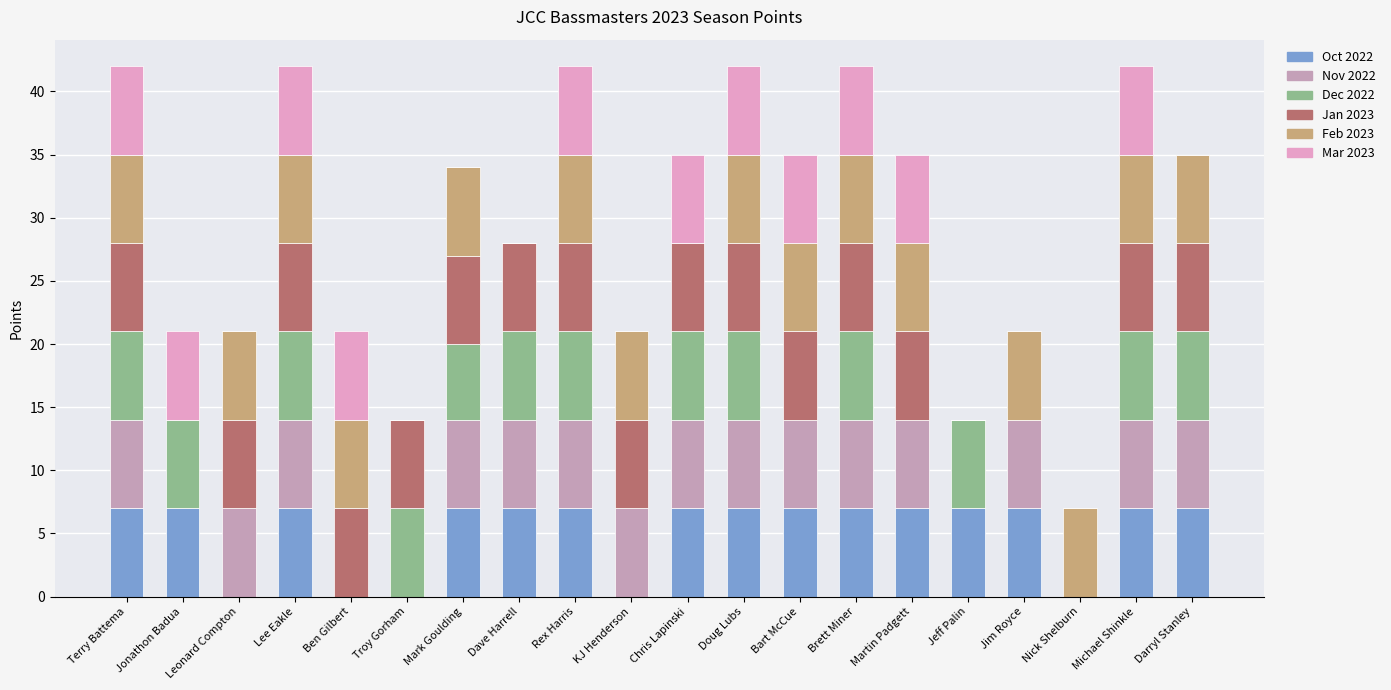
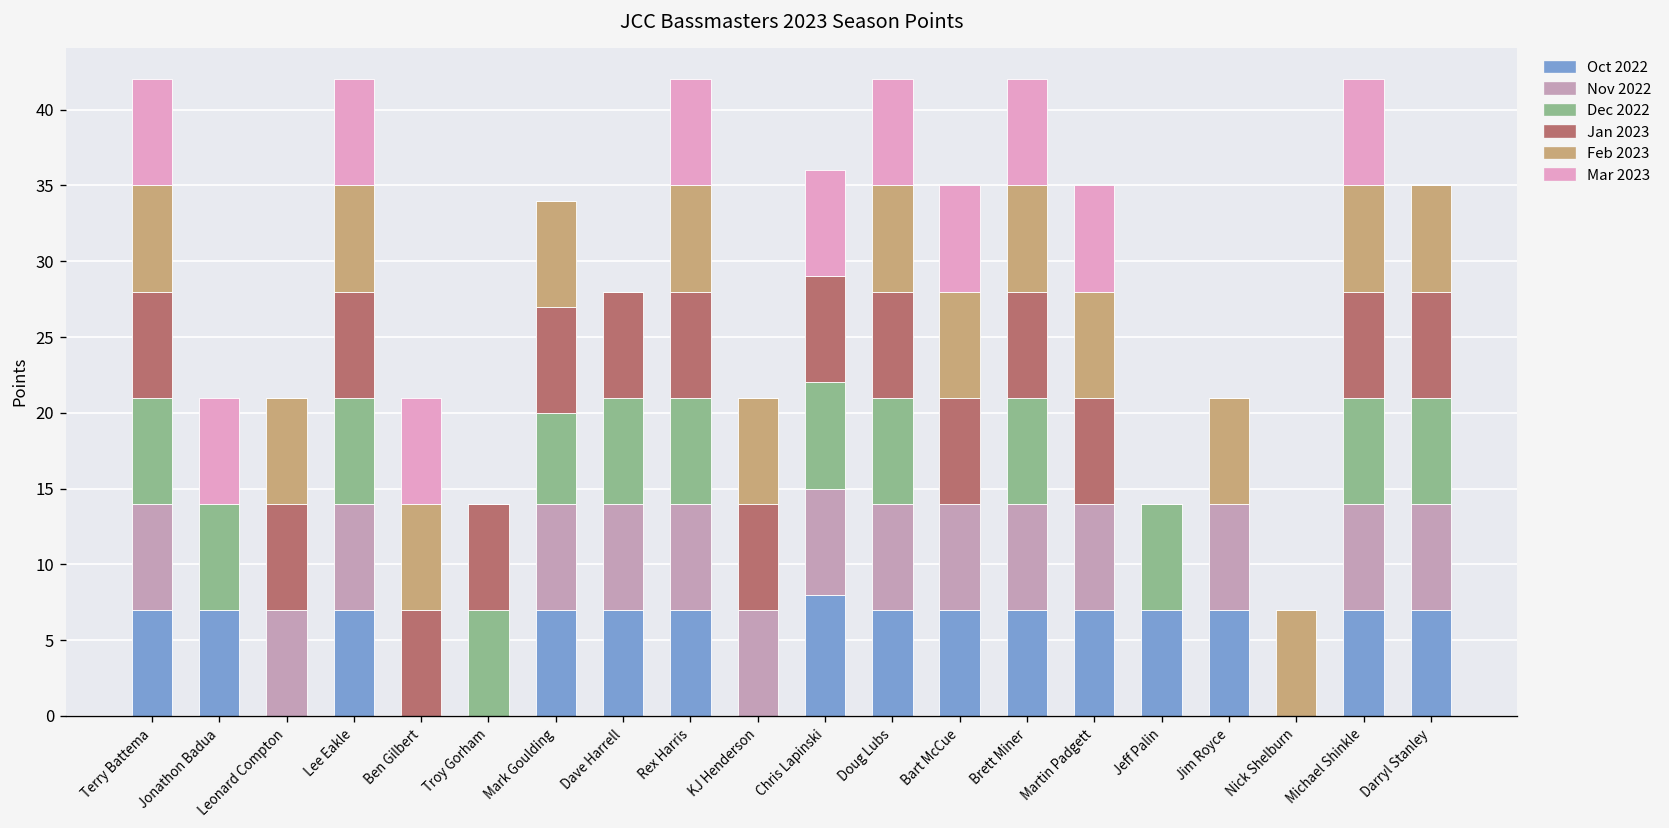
  {
    "Oct 2022": {
      "Terry Battema": 7,
      "Jonathon Badua": 7,
      "Leonard Compton": 0,
      "Lee Eakle": 7,
      "Ben Gilbert": 0,
      "Troy Gorham": 0,
      "Mark Goulding": 7,
      "Dave Harrell": 7,
      "Rex Harris": 7,
      "KJ Henderson": 0,
-     "Chris Lapinski": 7,
+     "Chris Lapinski": 8,
      "Doug Lubs": 7,
      "Bart McCue": 7,
      "Brett Miner": 7,
      "Martin Padgett": 7,
      "Jeff Palin": 7,
      "Jim Royce": 7,
      "Nick Shelburn": 0,
      "Michael Shinkle": 7,
      "Darryl Stanley": 7
    },
    "Dec 2022": {
      "Terry Battema": 7,
      "Jonathon Badua": 7,
      "Leonard Compton": 0,
      "Lee Eakle": 7,
      "Ben Gilbert": 0,
      "Troy Gorham": 7,
      "Mark Goulding": 6,
      "Dave Harrell": 7,
      "Rex Harris": 7,
      "KJ Henderson": 0,
      "Chris Lapinski": 7,
      "Doug Lubs": 7,
      "Bart McCue": 0,
      "Brett Miner": 7,
      "Martin Padgett": 0,
      "Jeff Palin": 7,
      "Jim Royce": 0,
      "Nick Shelburn": 0,
      "Michael Shinkle": 7,
      "Darryl Stanley": 7
    }
  }
